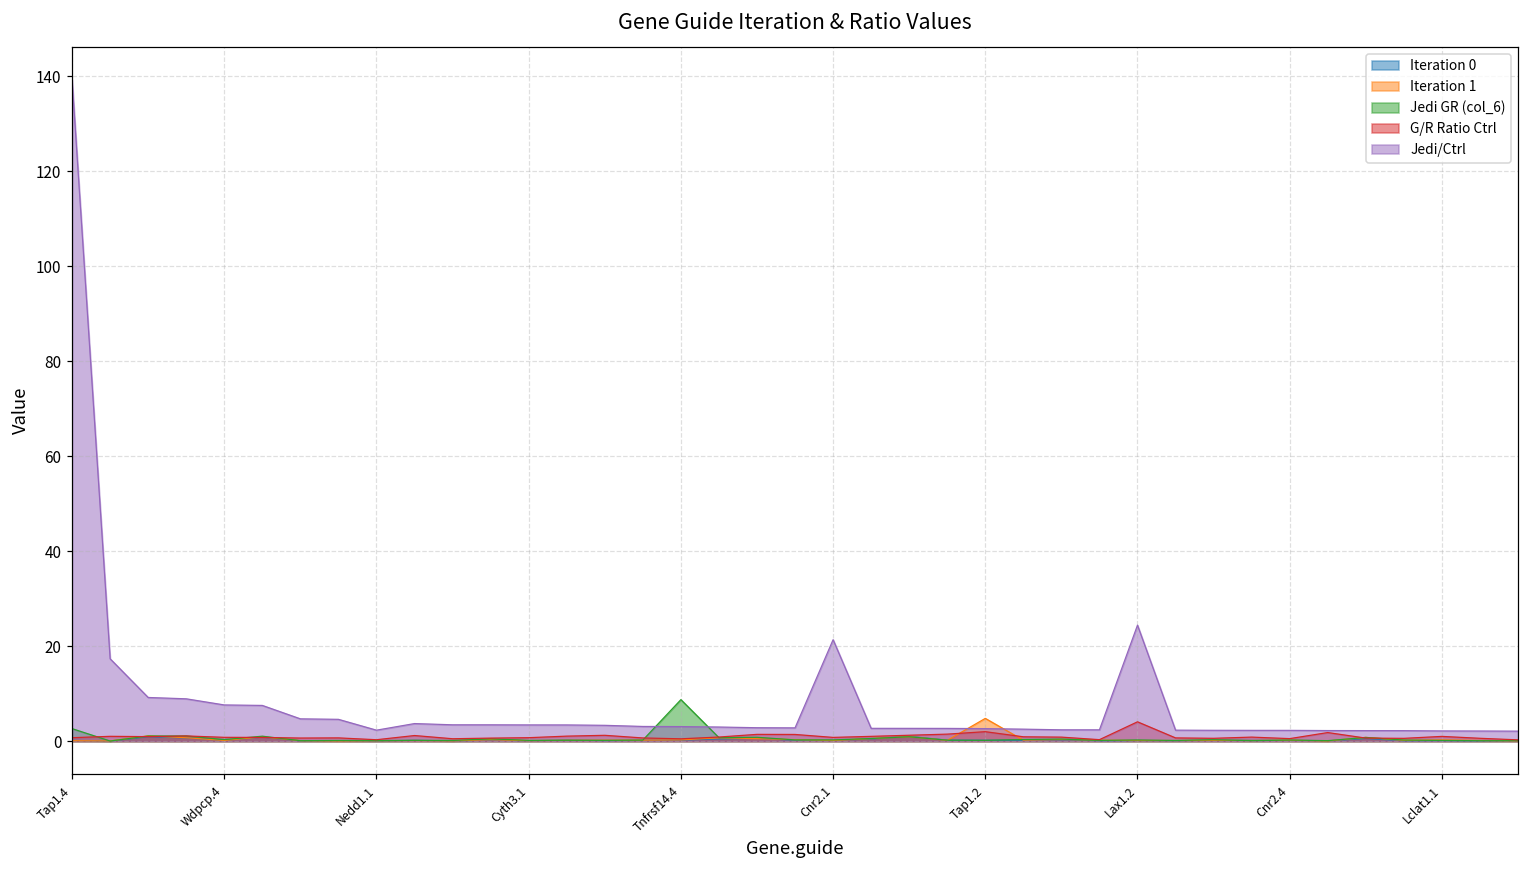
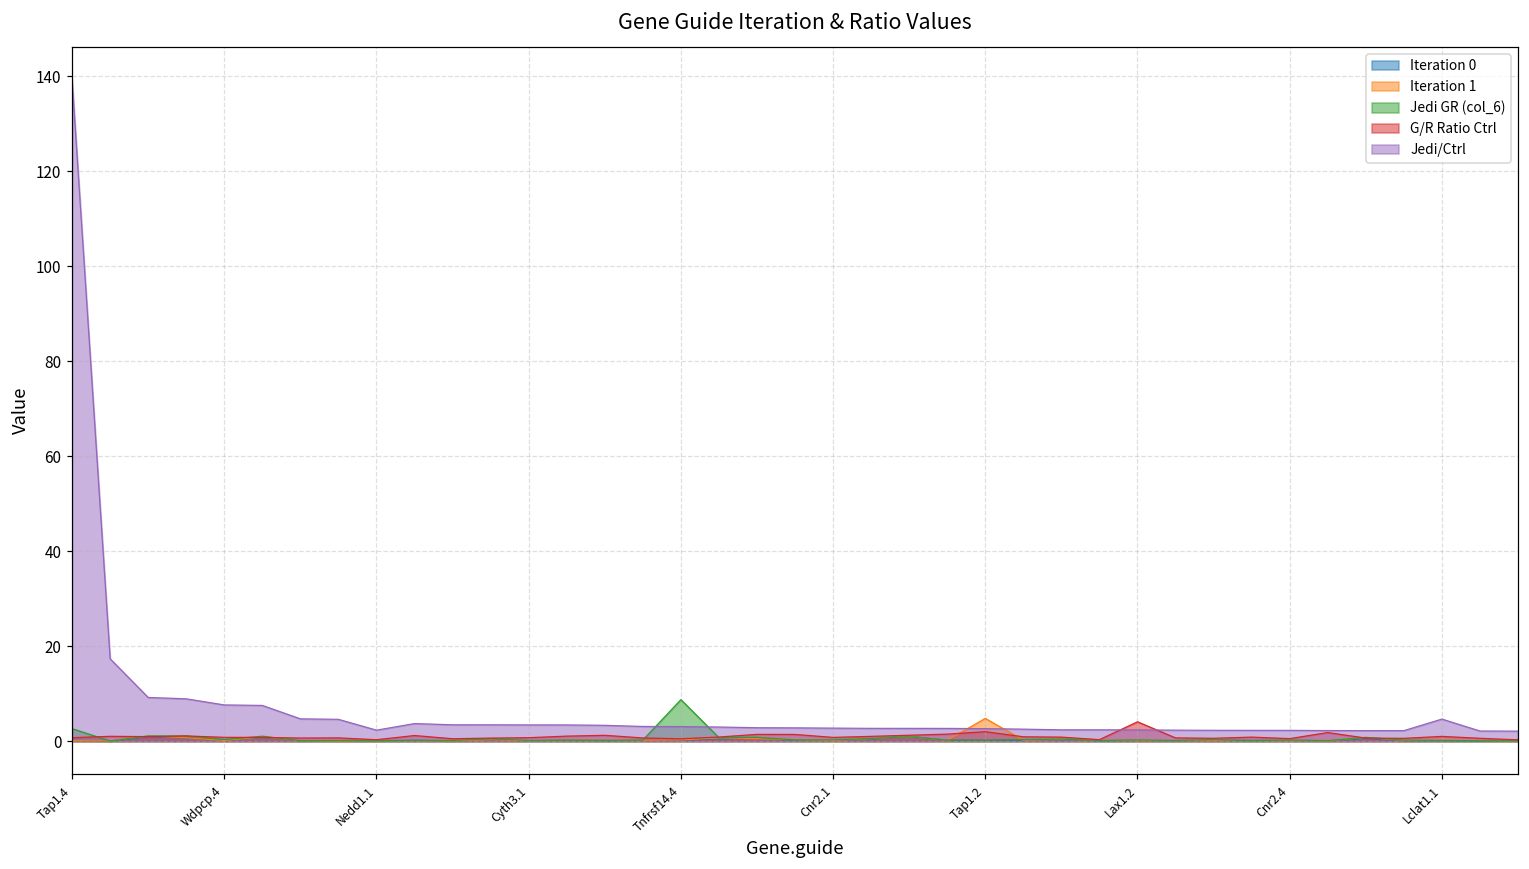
  {
    "Iteration 1": {
      "Tap1.2": 5
    },
    "Jedi GR (col_6)": {
      "Tap1.4": 3,
      "Tnfrsf14.4": 9
    },
    "G/R Ratio Ctrl": {
      "Tap1.2": 2,
      "Lax1.2": 4,
      "Lclat1.1": 1
    },
    "Jedi/Ctrl": {
      "Tap1.4": 139,
      "Wdpcp.4": 8,
      "Nedd1.1": 2,
      "Cyth3.1": 3,
      "Tnfrsf14.4": 3,
-     "Cnr2.1": 21,
+     "Cnr2.1": 3,
      "Tap1.2": 3,
-     "Lax1.2": 24,
+     "Lax1.2": 2,
      "Cnr2.4": 2,
-     "Lclat1.1": 2
+     "Lclat1.1": 5
    }
  }
